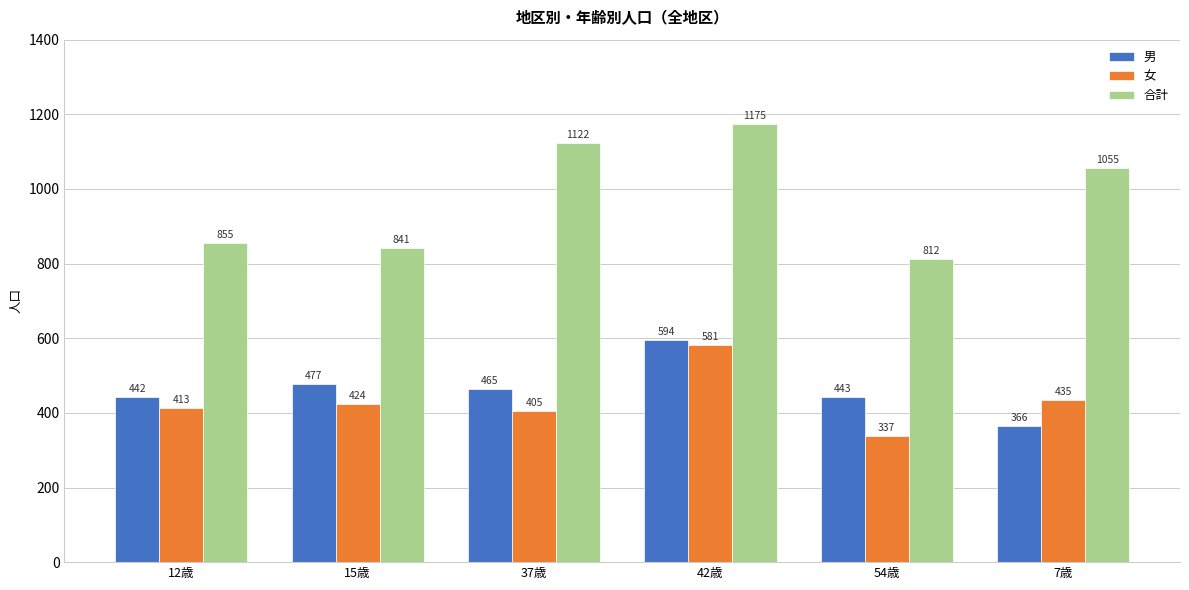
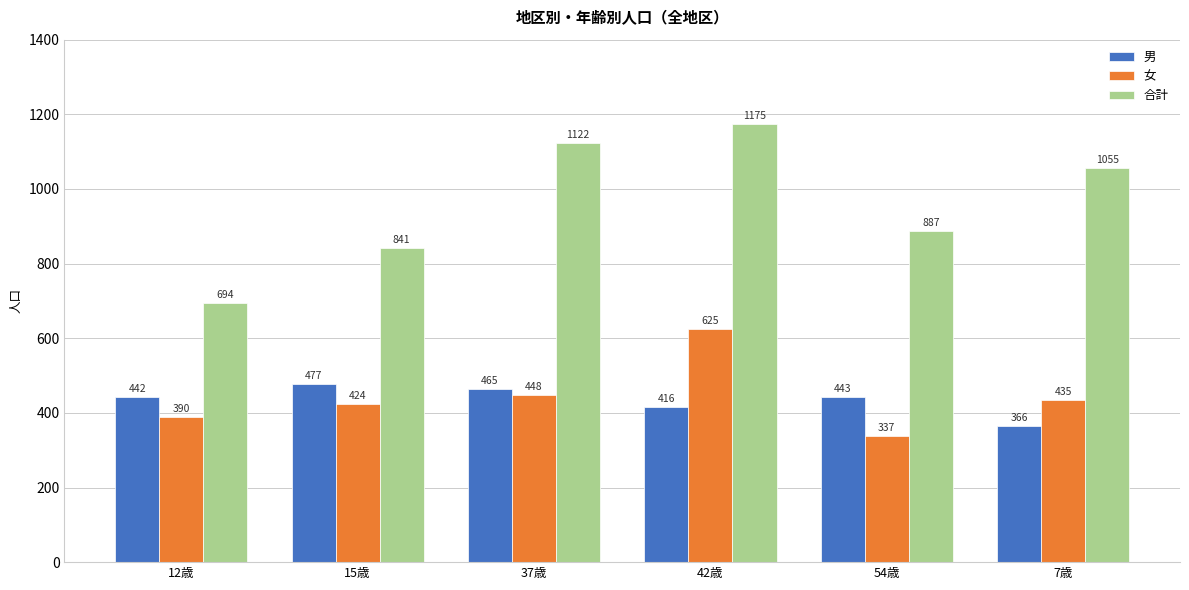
  {
    "男": {
      "12歳": 442,
      "15歳": 477,
      "37歳": 465,
-     "42歳": 594,
+     "42歳": 416,
      "54歳": 443,
      "7歳": 366
    },
    "女": {
-     "12歳": 413,
+     "12歳": 390,
      "15歳": 424,
-     "37歳": 405,
-     "42歳": 581,
+     "37歳": 448,
+     "42歳": 625,
      "54歳": 337,
      "7歳": 435
    },
    "合計": {
-     "12歳": 855,
+     "12歳": 694,
      "15歳": 841,
      "37歳": 1122,
      "42歳": 1175,
-     "54歳": 812,
+     "54歳": 887,
      "7歳": 1055
    }
  }
